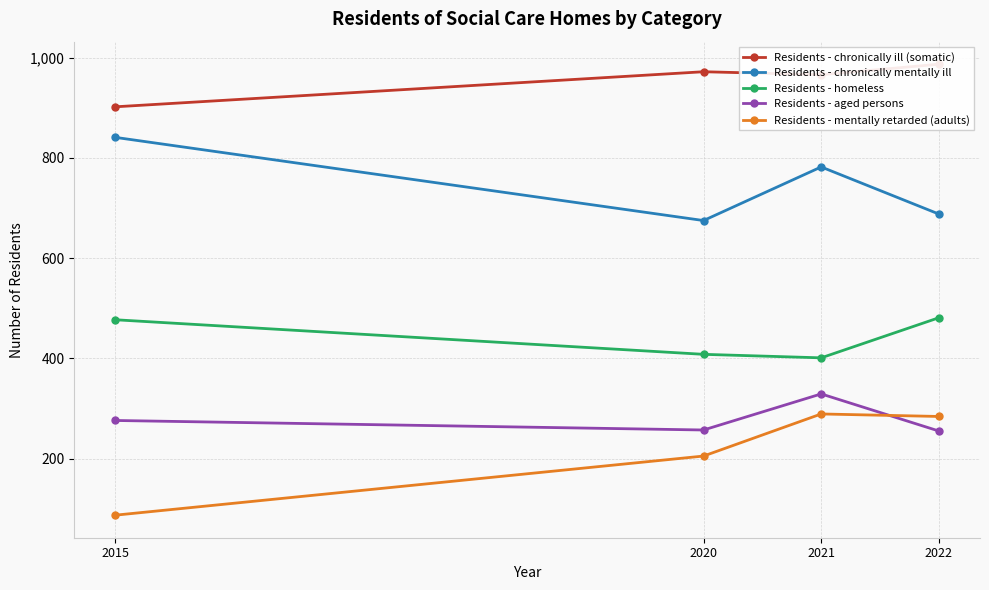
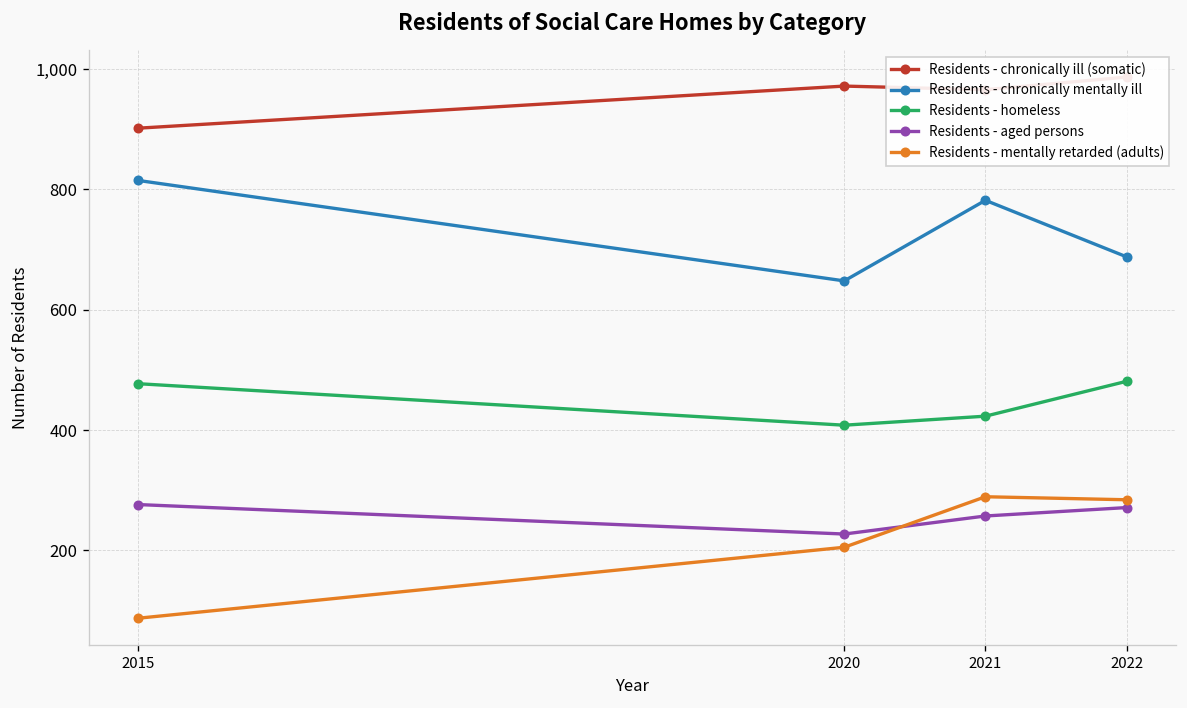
  {
    "Residents - chronically ill (somatic)": {
      "2015": 900,
      "2020": 970
    },
    "Residents - chronically mentally ill": {
-     "2015": 840,
-     "2020": 680,
+     "2015": 820,
+     "2020": 650,
      "2021": 780,
      "2022": 690
    },
    "Residents - homeless": {
      "2015": 480,
      "2020": 410,
-     "2021": 400,
+     "2021": 420,
      "2022": 480
    },
    "Residents - aged persons": {
      "2015": 280,
-     "2020": 260,
-     "2021": 330,
-     "2022": 260
+     "2020": 230,
+     "2021": 260,
+     "2022": 270
    },
    "Residents - mentally retarded (adults)": {
      "2015": 90,
      "2020": 210,
      "2021": 290,
      "2022": 280
    }
  }
